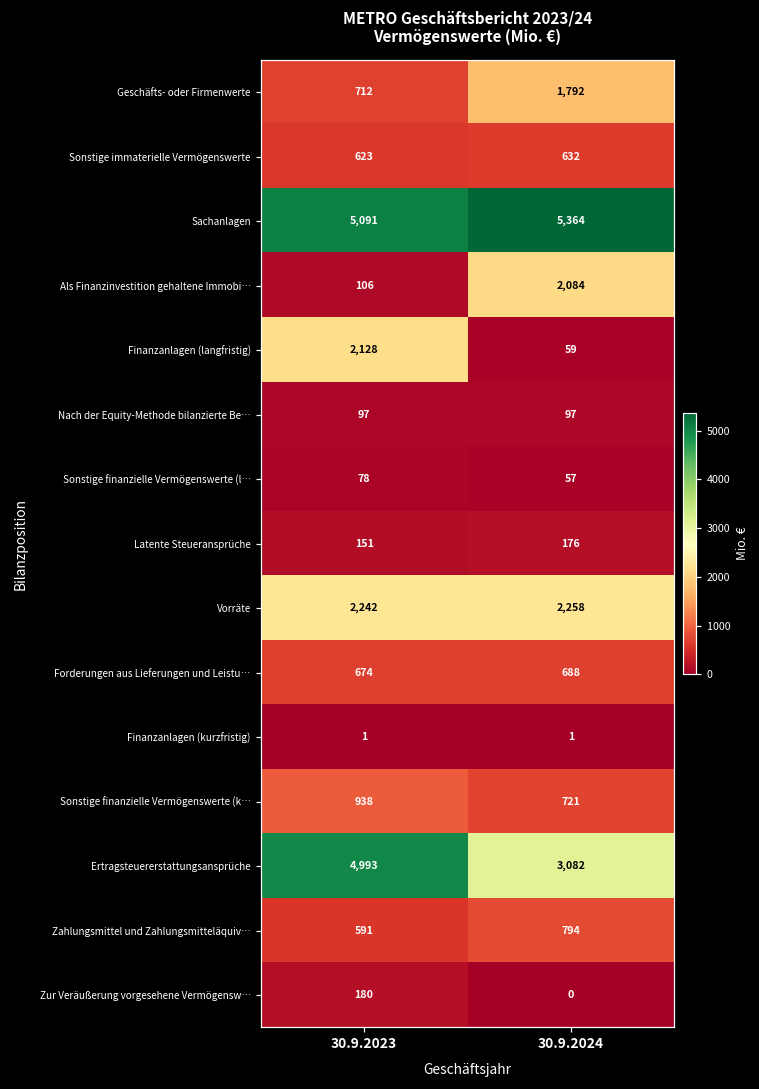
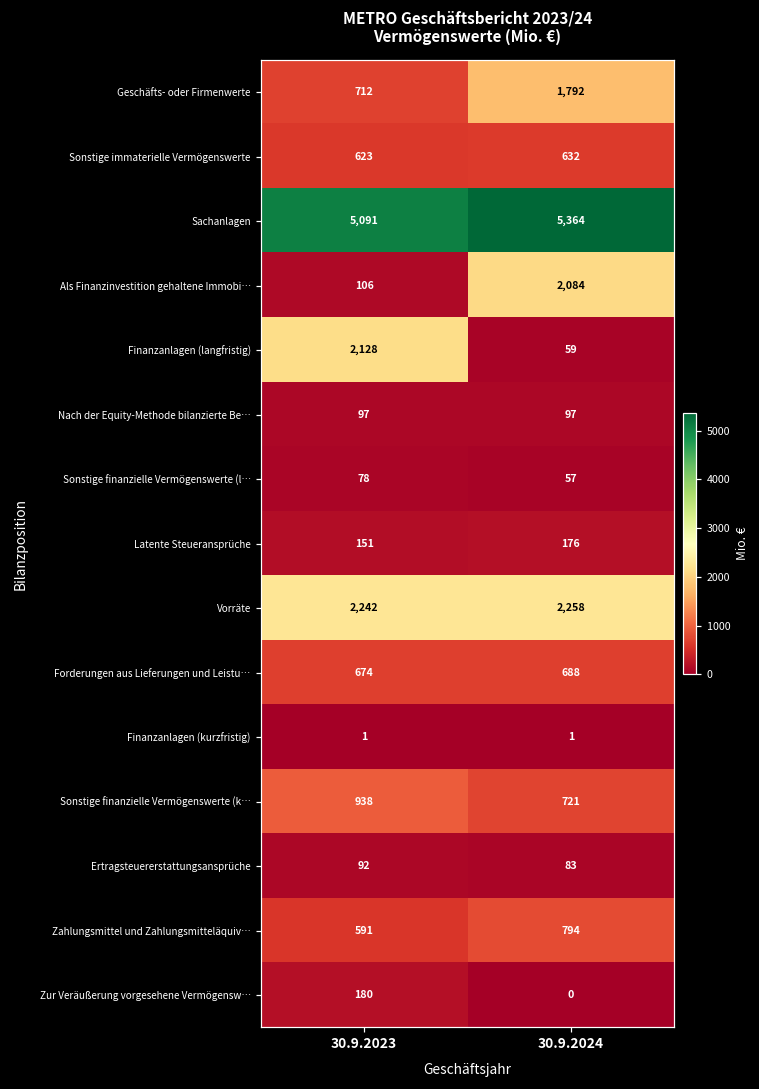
  {
    "Geschäfts- oder Firmenwerte": {
      "30.9.2023": "712",
      "30.9.2024": "1,792"
    },
    "Sonstige immaterielle Vermögenswerte": {
      "30.9.2023": "623",
      "30.9.2024": "632"
    },
    "Sachanlagen": {
      "30.9.2023": "5,091",
      "30.9.2024": "5,364"
    },
    "Als Finanzinvestition gehaltene Immobi…": {
      "30.9.2023": "106",
      "30.9.2024": "2,084"
    },
    "Finanzanlagen (langfristig)": {
      "30.9.2023": "2,128",
      "30.9.2024": "59"
    },
    "Nach der Equity-Methode bilanzierte Be…": {
      "30.9.2023": "97",
      "30.9.2024": "97"
    },
    "Sonstige finanzielle Vermögenswerte (l…": {
      "30.9.2023": "78",
      "30.9.2024": "57"
    },
    "Latente Steueransprüche": {
      "30.9.2023": "151",
      "30.9.2024": "176"
    },
    "Vorräte": {
      "30.9.2023": "2,242",
      "30.9.2024": "2,258"
    },
    "Forderungen aus Lieferungen und Leistu…": {
      "30.9.2023": "674",
      "30.9.2024": "688"
    },
    "Finanzanlagen (kurzfristig)": {
      "30.9.2023": "1",
      "30.9.2024": "1"
    },
    "Sonstige finanzielle Vermögenswerte (k…": {
      "30.9.2023": "938",
      "30.9.2024": "721"
    },
    "Ertragsteuererstattungsansprüche": {
-     "30.9.2023": "4,993",
-     "30.9.2024": "3,082"
+     "30.9.2023": "92",
+     "30.9.2024": "83"
    },
    "Zahlungsmittel und Zahlungsmitteläquiv…": {
      "30.9.2023": "591",
      "30.9.2024": "794"
    },
    "Zur Veräußerung vorgesehene Vermögensw…": {
      "30.9.2023": "180",
      "30.9.2024": "0"
    }
  }
